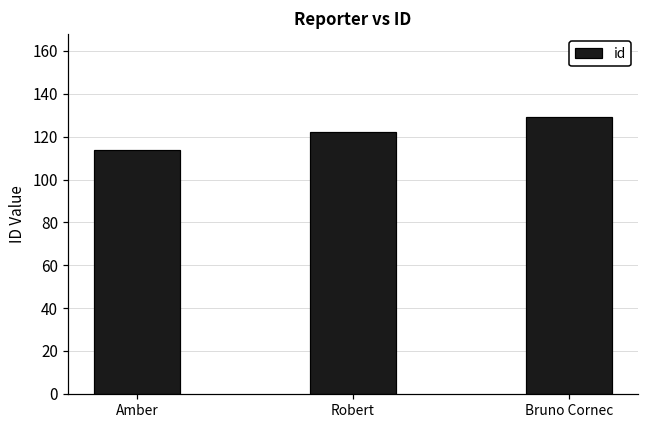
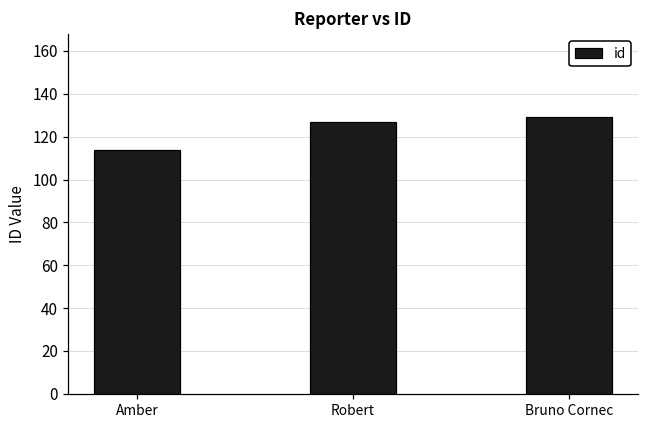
  {
    "Amber": 114,
-   "Robert": 122,
+   "Robert": 127,
    "Bruno Cornec": 129
  }
